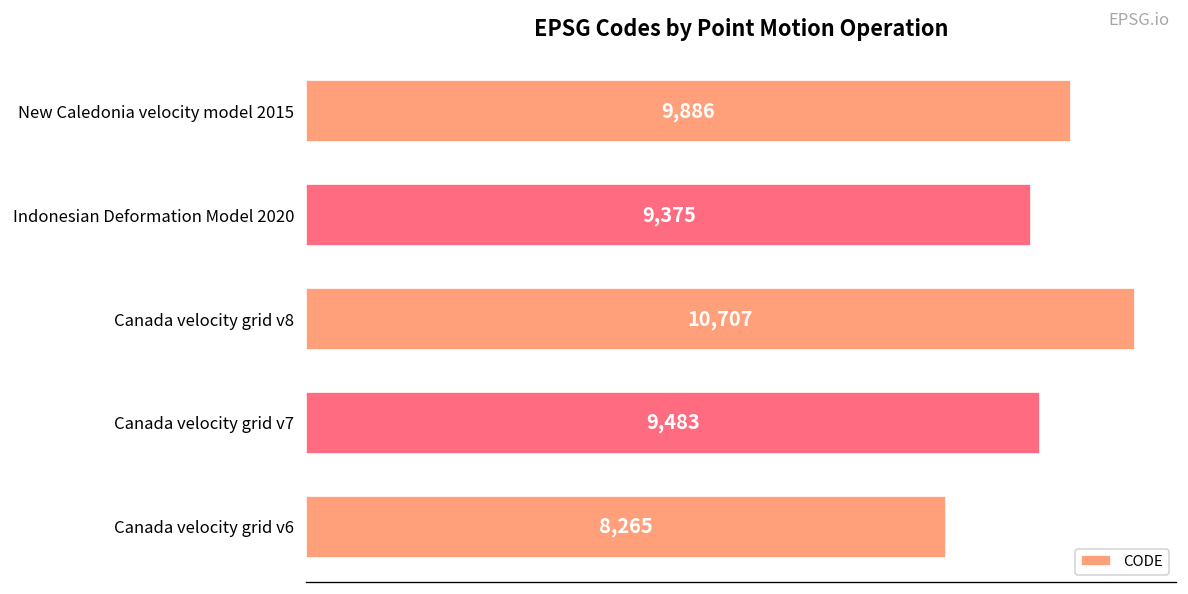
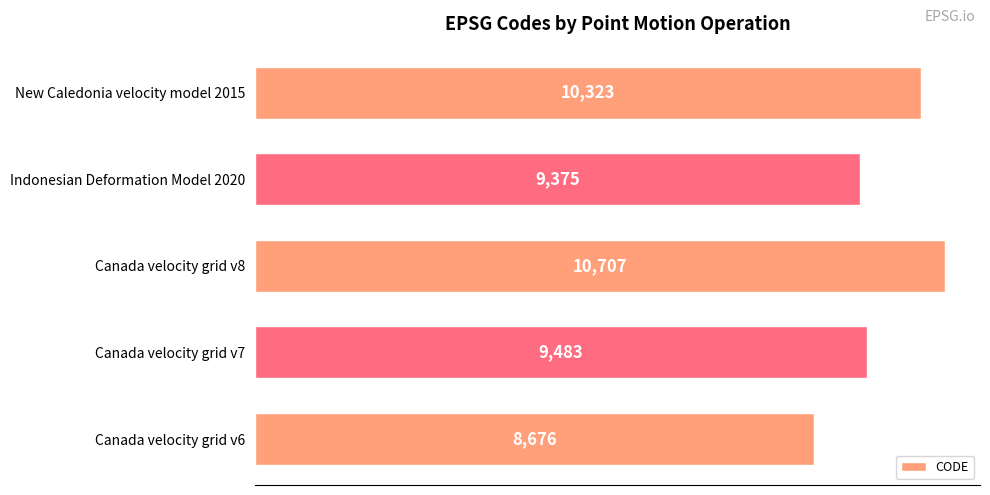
  {
-   "New Caledonia velocity model 2015": "9,886",
+   "New Caledonia velocity model 2015": "10,323",
    "Indonesian Deformation Model 2020": "9,375",
    "Canada velocity grid v8": "10,707",
    "Canada velocity grid v7": "9,483",
-   "Canada velocity grid v6": "8,265"
+   "Canada velocity grid v6": "8,676"
  }
